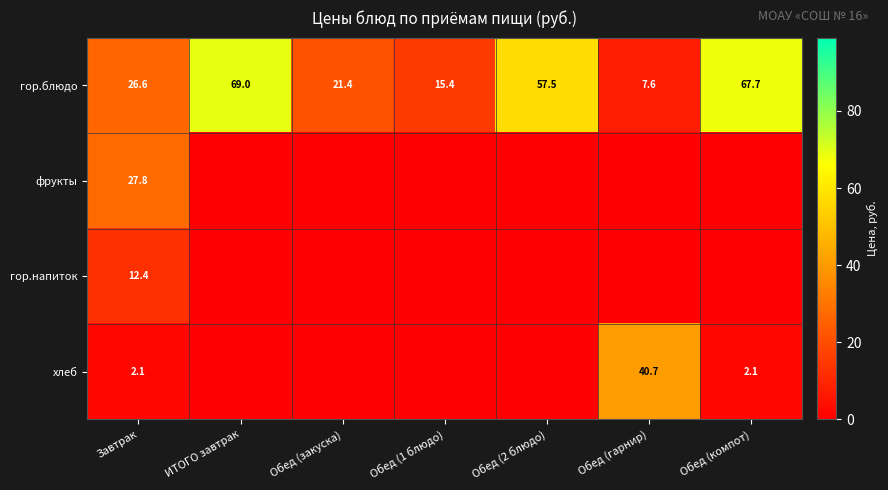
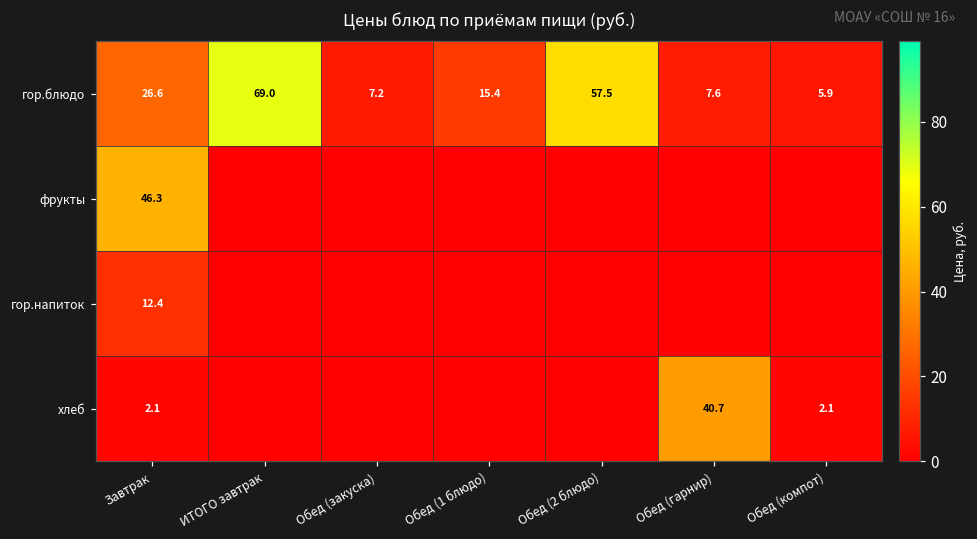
  {
    "гор.блюдо": {
      "Завтрак": 26.6,
      "ИТОГО завтрак": 69.0,
-     "Обед (закуска)": 21.4,
+     "Обед (закуска)": 7.2,
      "Обед (1 блюдо)": 15.4,
      "Обед (2 блюдо)": 57.5,
      "Обед (гарнир)": 7.6,
-     "Обед (компот)": 67.7
+     "Обед (компот)": 5.9
    },
    "фрукты": {
-     "Завтрак": 27.8
+     "Завтрак": 46.3
    },
    "гор.напиток": {
      "Завтрак": 12.4
    },
    "хлеб": {
      "Завтрак": 2.1,
      "Обед (гарнир)": 40.7,
      "Обед (компот)": 2.1
    }
  }
